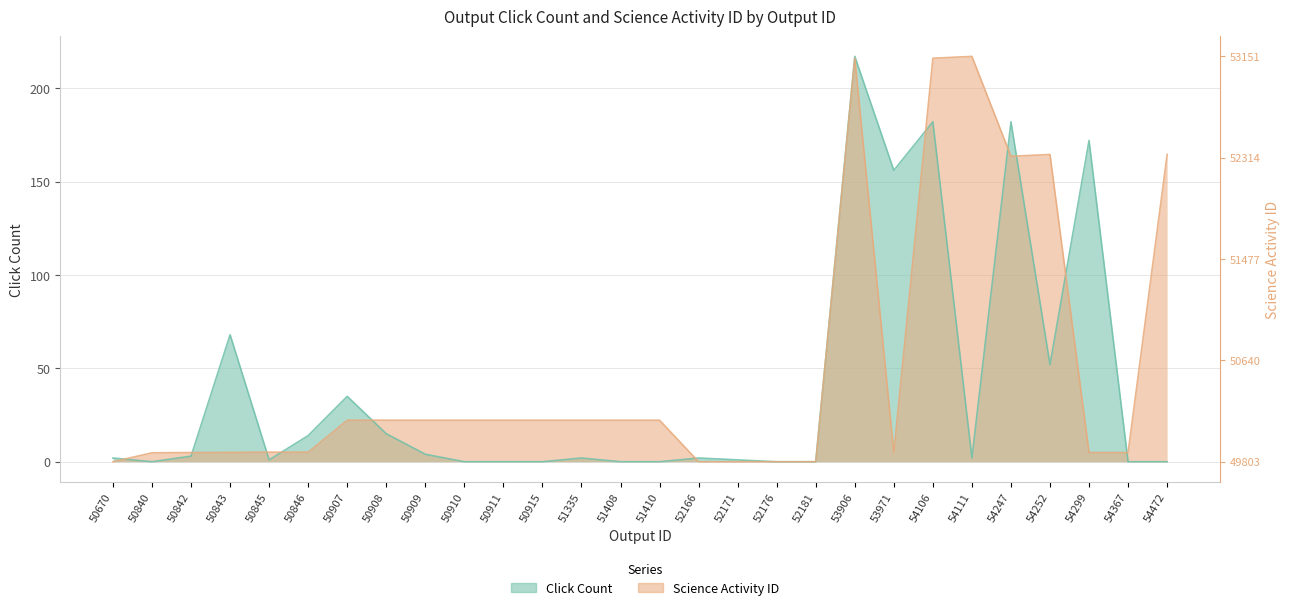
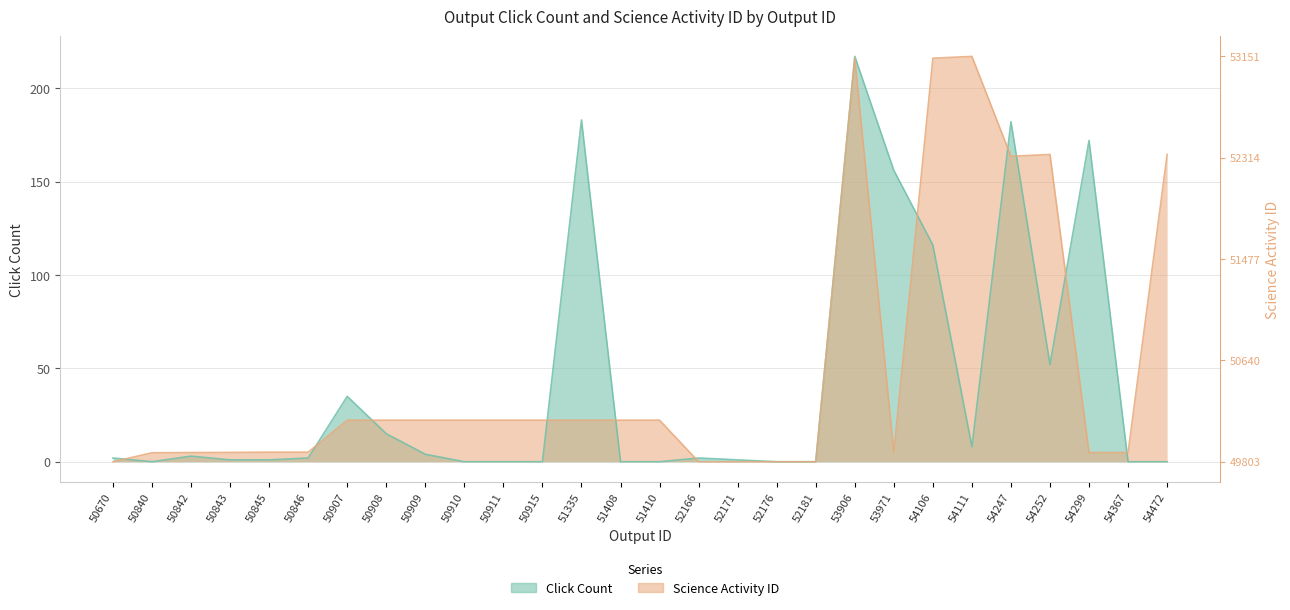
  {
    "Click Count": {
      "50670": 2,
      "50840": 0,
      "50842": 3,
-     "50843": 68,
+     "50843": 1,
      "50845": 1,
-     "50846": 14,
+     "50846": 2,
      "50907": 35,
      "50908": 15,
      "50909": 4,
      "50910": 0,
      "50911": 0,
      "50915": 0,
-     "51335": 2,
+     "51335": 183,
      "51408": 0,
      "51410": 0,
      "52166": 2,
      "53971": 156,
-     "54106": 182,
-     "54111": 2,
+     "54106": 116,
+     "54111": 8,
      "54247": 182,
      "54252": 52,
      "54299": 172,
      "54367": 0,
      "54472": 0
    }
  }
